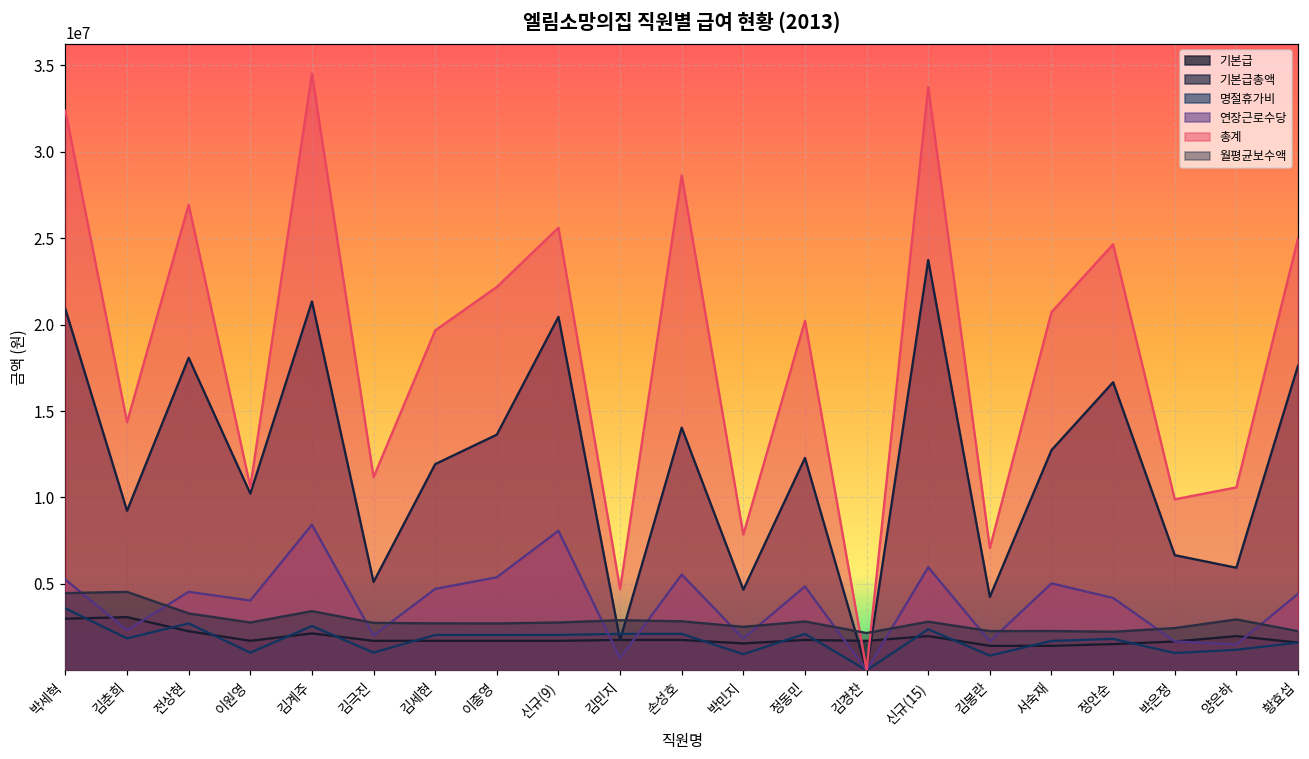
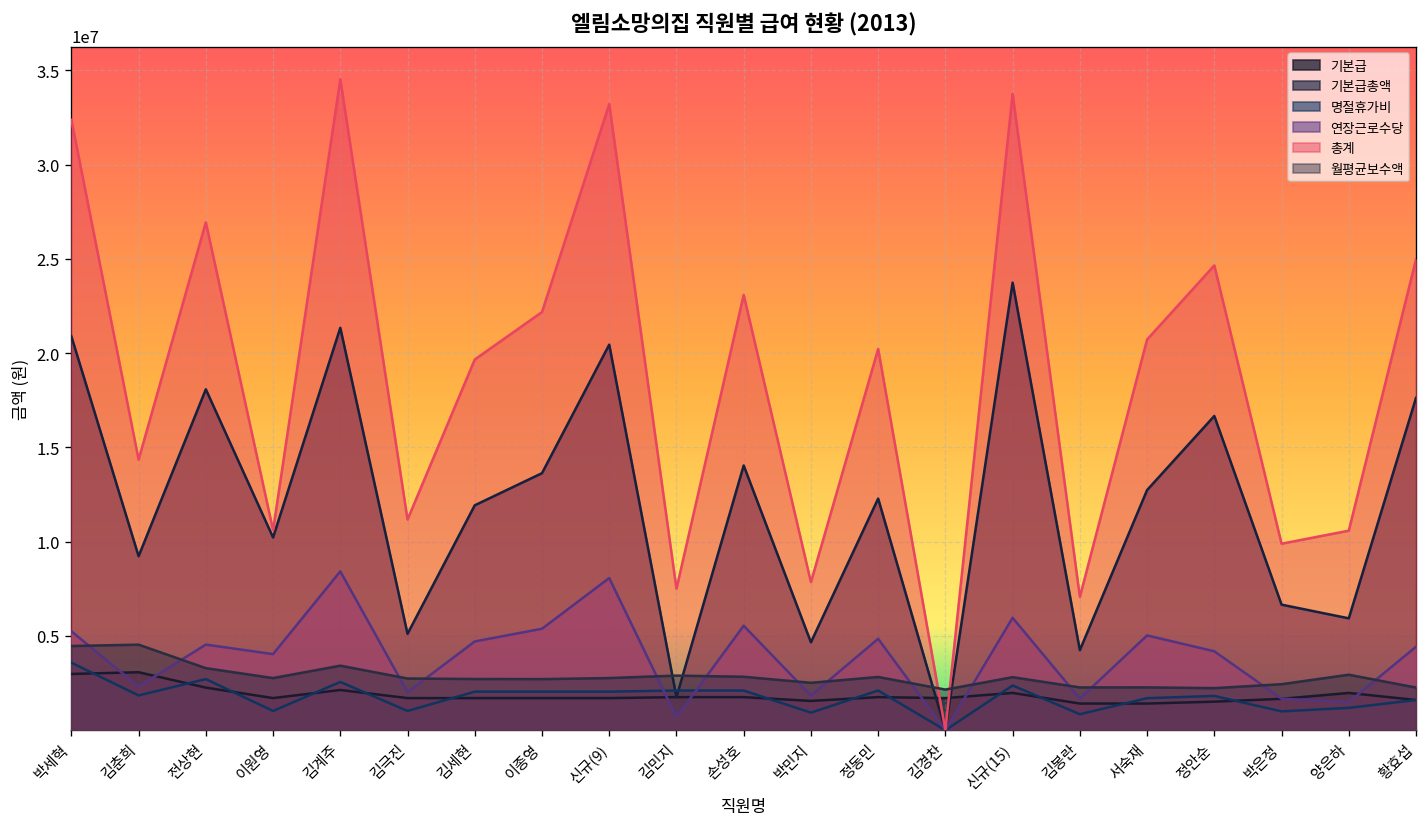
  {
    "총계": {
      "박세혁": 32400000,
      "김춘희": 14400000,
      "전상현": 26900000,
      "이원영": 10600000,
      "김계주": 34500000,
      "김극진": 11200000,
      "김세현": 19700000,
      "이종영": 22200000,
-     "신규(9)": 25600000,
-     "김민지": 4700000,
-     "손성호": 28600000,
+     "신규(9)": 33200000,
+     "김민지": 7500000,
+     "손성호": 23100000,
      "박민지": 7900000,
      "정동민": 20200000,
      "신규(15)": 33800000,
      "김봉란": 7100000,
      "서숙재": 20700000,
      "정안순": 24600000,
      "박은정": 9900000,
      "양은하": 10600000,
      "황효섭": 25000000
    }
  }
